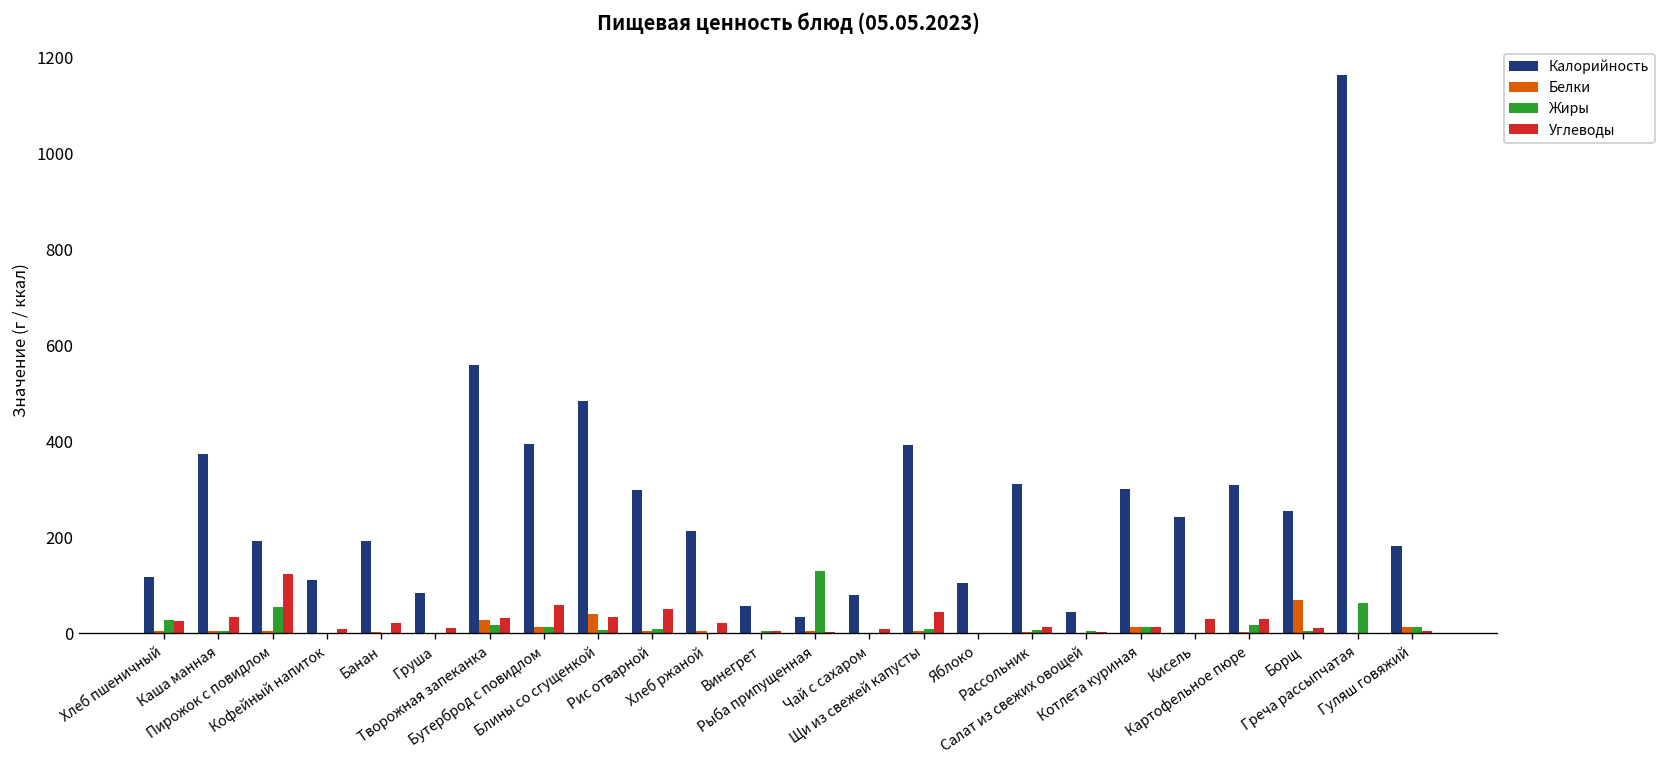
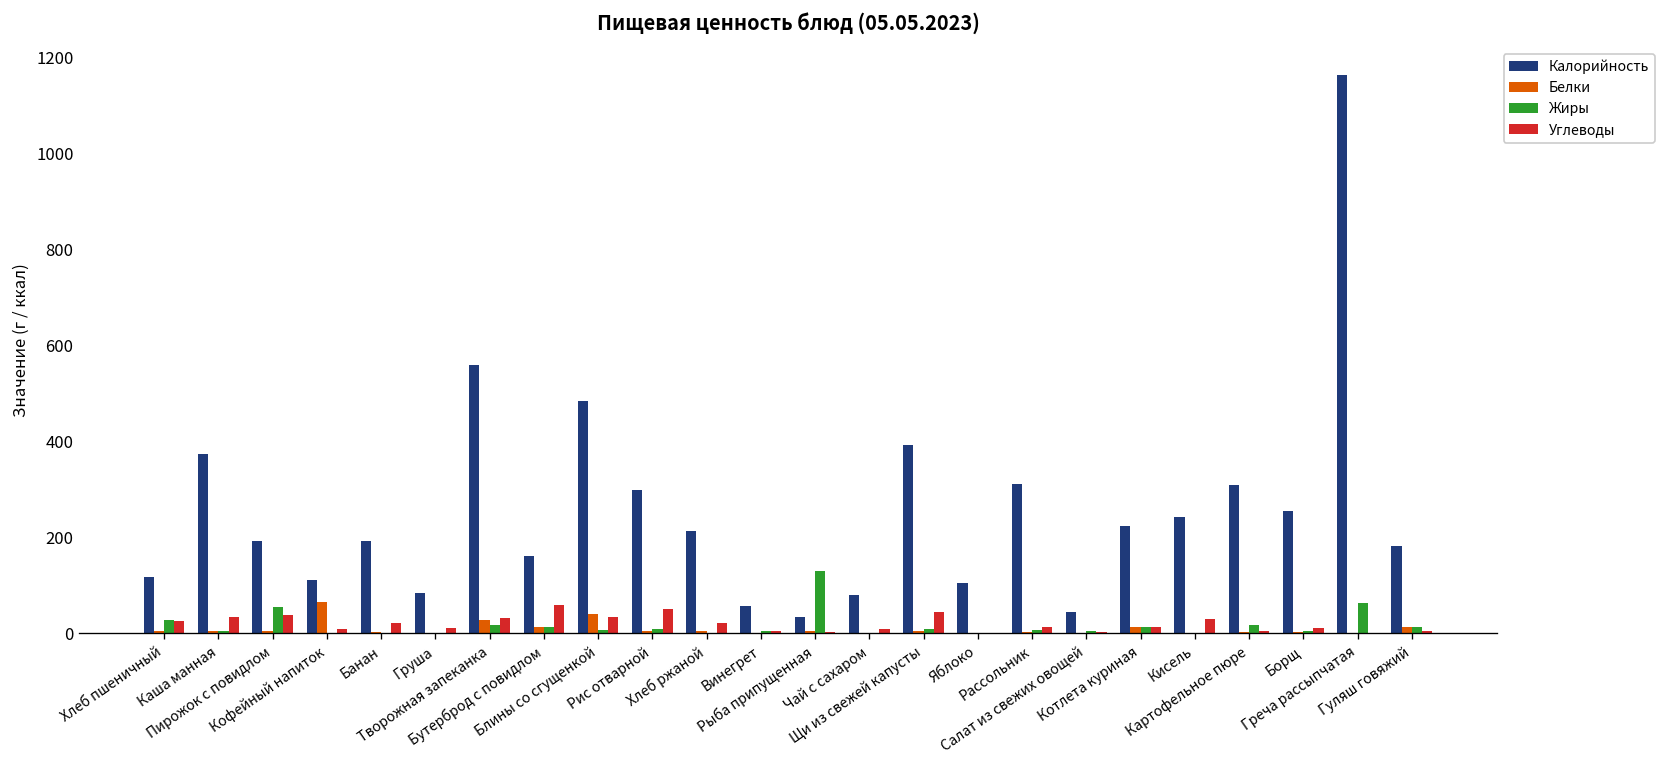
  {
    "Калорийность": {
      "Хлеб пшеничный": 120,
      "Каша манная": 370,
      "Пирожок с повидлом": 190,
      "Кофейный напиток": 110,
      "Банан": 190,
      "Груша": 80,
      "Творожная запеканка": 560,
-     "Бутерброд с повидлом": 390,
+     "Бутерброд с повидлом": 160,
      "Блины со сгущенкой": 480,
      "Рис отварной": 300,
      "Хлеб ржаной": 210,
      "Винегрет": 60,
      "Рыба припущенная": 30,
      "Чай с сахаром": 80,
      "Щи из свежей капусты": 390,
      "Яблоко": 100,
      "Рассольник": 310,
      "Салат из свежих овощей": 50,
-     "Котлета куриная": 300,
+     "Котлета куриная": 220,
      "Кисель": 240,
      "Картофельное пюре": 310,
      "Борщ": 250,
      "Греча рассыпчатая": 1160,
      "Гуляш говяжий": 180
    },
    "Белки": {
-     "Кофейный напиток": 0,
+     "Кофейный напиток": 70,
      "Груша": 0,
      "Творожная запеканка": 30,
      "Бутерброд с повидлом": 10,
      "Блины со сгущенкой": 40,
      "Чай с сахаром": 0,
      "Котлета куриная": 10,
-     "Борщ": 70,
+     "Борщ": 0,
      "Греча рассыпчатая": 0,
      "Гуляш говяжий": 10
    },
    "Жиры": {
      "Хлеб пшеничный": 30,
      "Пирожок с повидлом": 60,
      "Банан": 0,
      "Груша": 0,
      "Творожная запеканка": 20,
      "Бутерброд с повидлом": 10,
      "Блины со сгущенкой": 10,
      "Рис отварной": 10,
      "Рыба припущенная": 130,
      "Чай с сахаром": 0,
      "Щи из свежей капусты": 10,
      "Яблоко": 0,
      "Рассольник": 10,
      "Котлета куриная": 10,
      "Кисель": 0,
      "Картофельное пюре": 20,
      "Греча рассыпчатая": 60,
      "Гуляш говяжий": 10
    },
    "Углеводы": {
      "Хлеб пшеничный": 30,
      "Каша манная": 40,
-     "Пирожок с повидлом": 120,
+     "Пирожок с повидлом": 40,
      "Кофейный напиток": 10,
      "Банан": 20,
      "Груша": 10,
      "Творожная запеканка": 30,
      "Бутерброд с повидлом": 60,
      "Блины со сгущенкой": 40,
      "Рис отварной": 50,
      "Хлеб ржаной": 20,
      "Чай с сахаром": 10,
      "Щи из свежей капусты": 40,
      "Яблоко": 0,
      "Рассольник": 10,
      "Котлета куриная": 10,
      "Кисель": 30,
-     "Картофельное пюре": 30,
+     "Картофельное пюре": 0,
      "Борщ": 10
    }
  }
